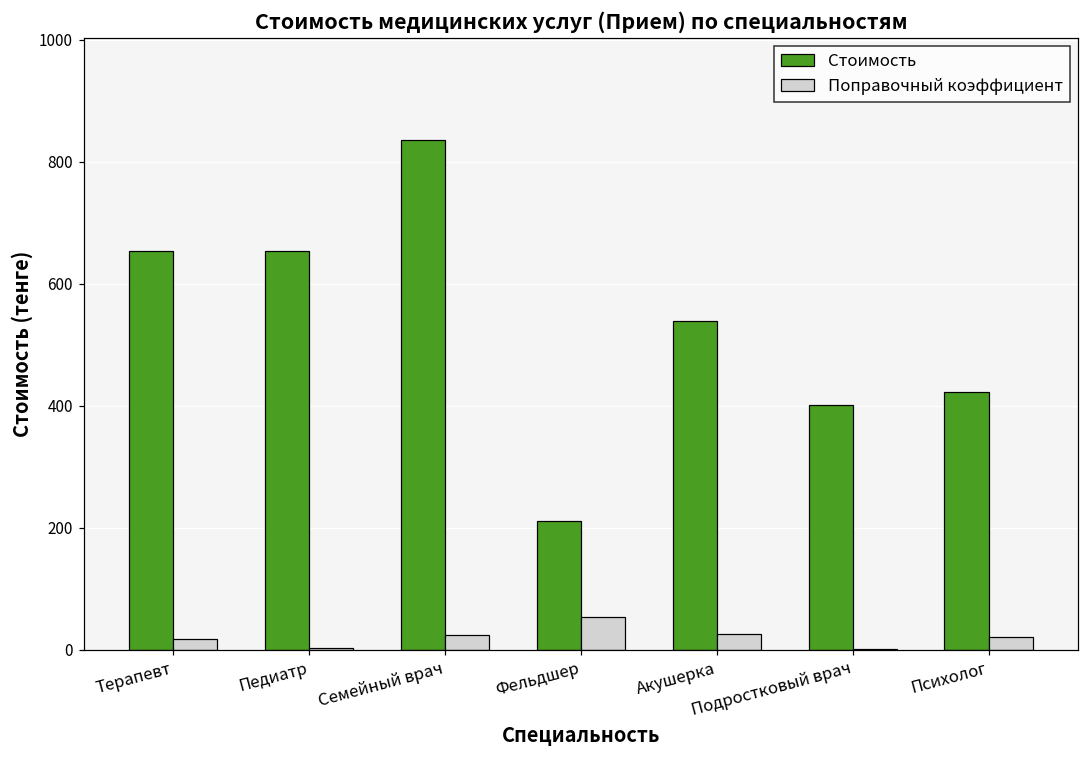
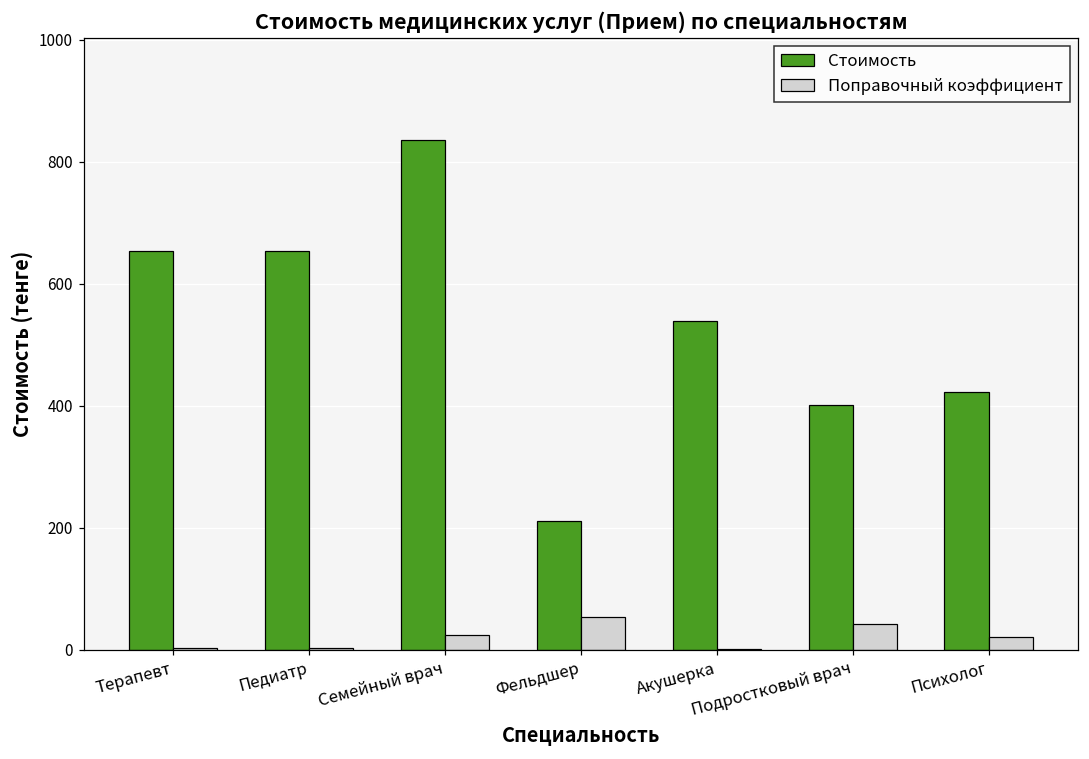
  {
    "Стоимость": {
      "Терапевт": 650,
      "Педиатр": 650,
      "Семейный врач": 840,
      "Фельдшер": 210,
      "Акушерка": 540,
      "Подростковый врач": 400,
      "Психолог": 420
    },
    "Поправочный коэффициент": {
-     "Терапевт": 20,
+     "Терапевт": 0,
      "Семейный врач": 20,
      "Фельдшер": 50,
-     "Акушерка": 30,
-     "Подростковый врач": 0,
+     "Акушерка": 0,
+     "Подростковый врач": 40,
      "Психолог": 20
    }
  }
